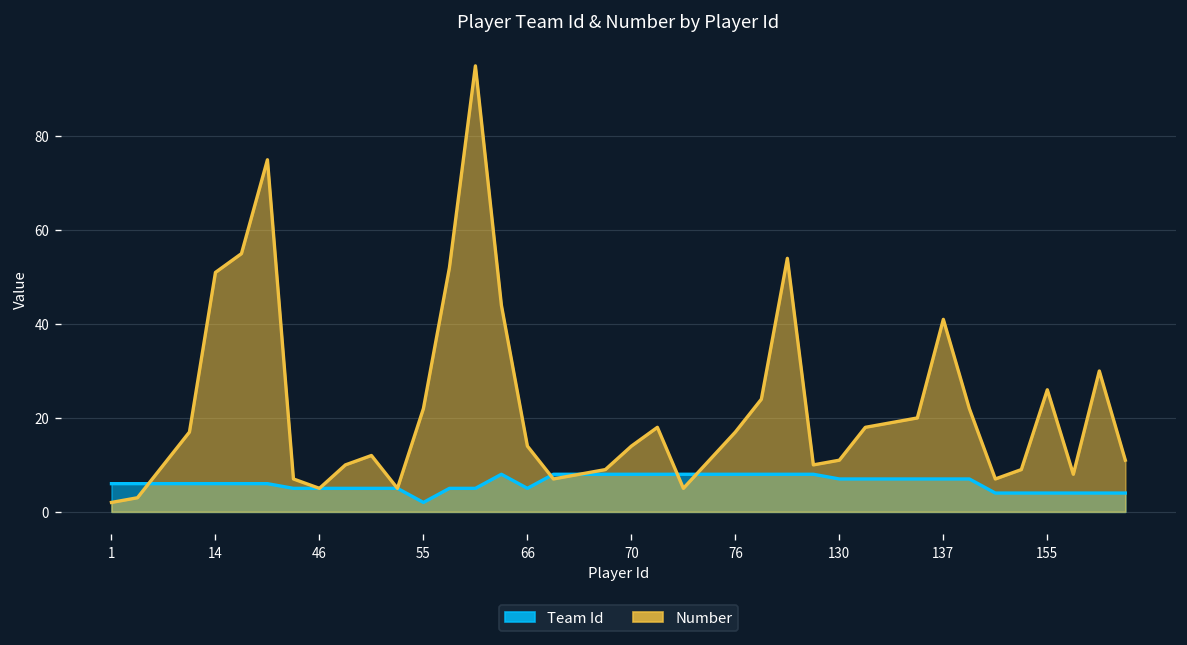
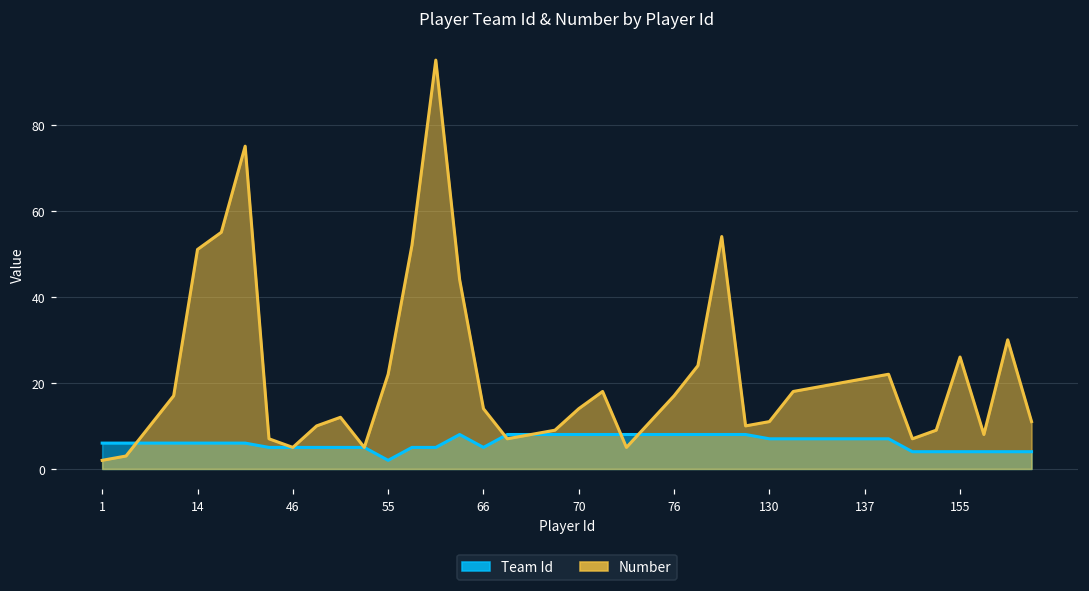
  {
    "Team Id": {
      "55": 2,
      "66": 5,
      "70": 8,
      "76": 8,
      "130": 7,
      "137": 7,
      "155": 4
    },
    "Number": {
      "55": 22,
      "66": 14,
      "70": 14,
      "76": 17,
      "130": 11,
-     "137": 41,
+     "137": 21,
      "155": 26
    }
  }
